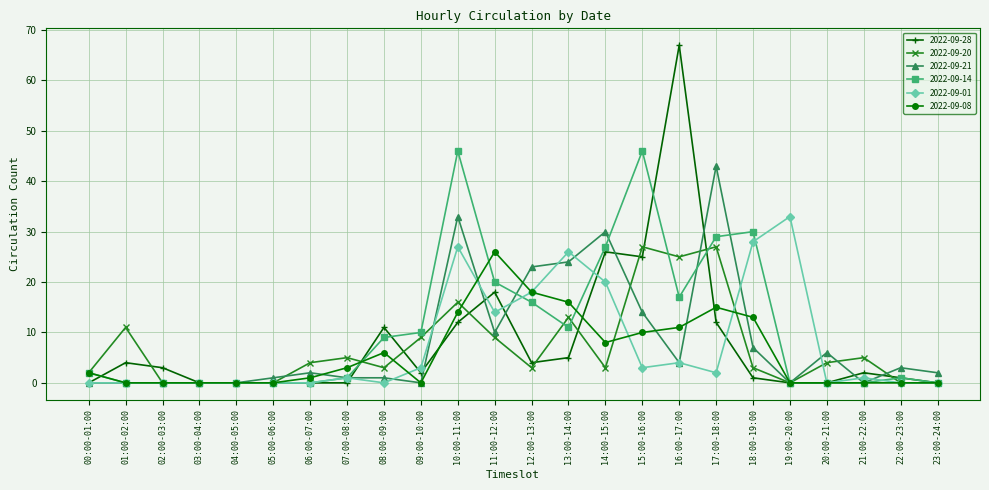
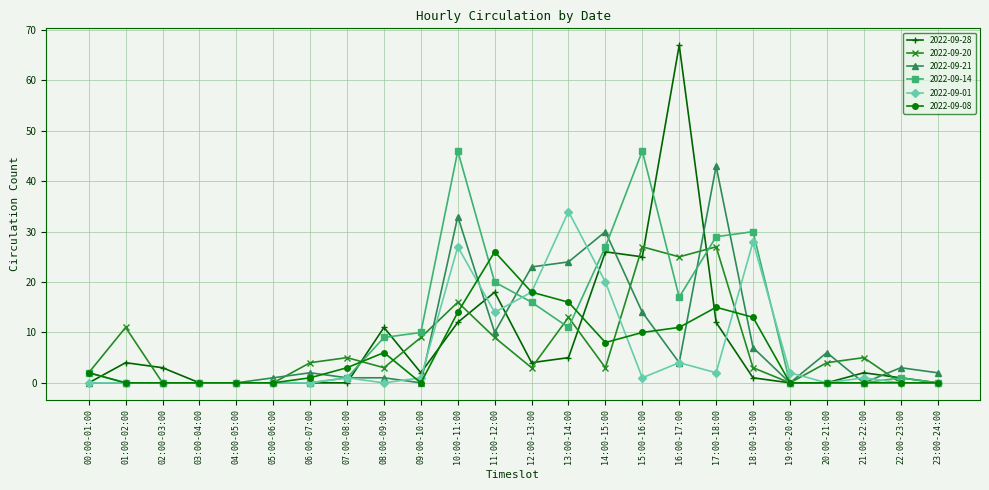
  {
    "2022-09-01": {
      "08:00-09:00": 0,
-     "09:00-10:00": 3,
+     "09:00-10:00": 1,
      "10:00-11:00": 27,
      "11:00-12:00": 14,
-     "13:00-14:00": 26,
+     "13:00-14:00": 34,
      "14:00-15:00": 20,
-     "15:00-16:00": 3,
+     "15:00-16:00": 1,
      "17:00-18:00": 2,
      "18:00-19:00": 28,
-     "19:00-20:00": 33,
+     "19:00-20:00": 2,
      "21:00-22:00": 1
    }
  }
